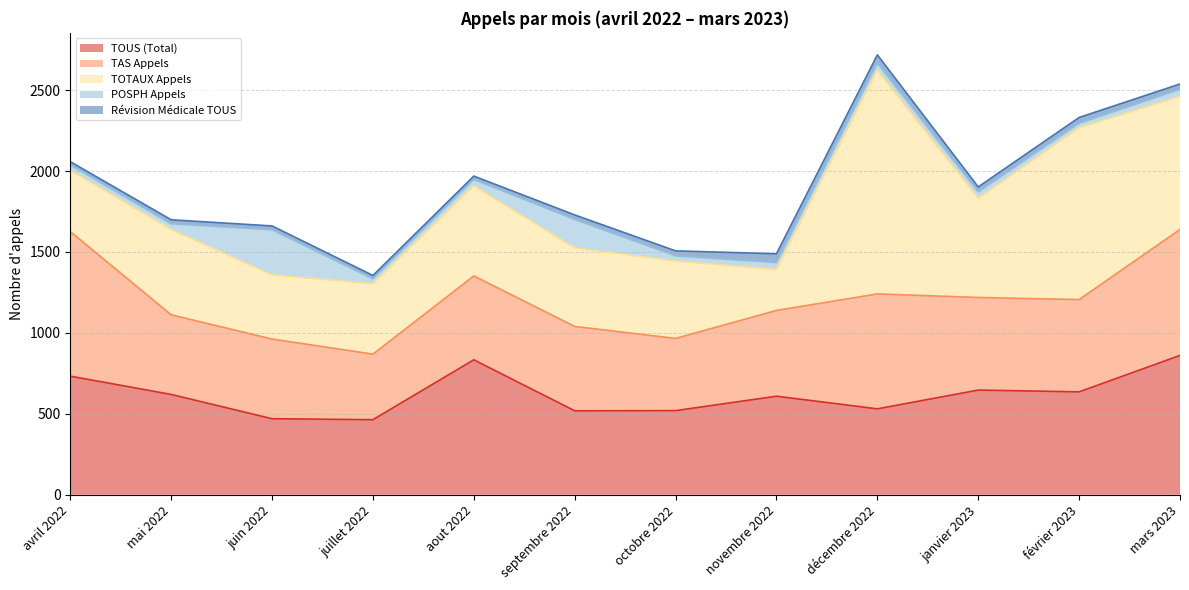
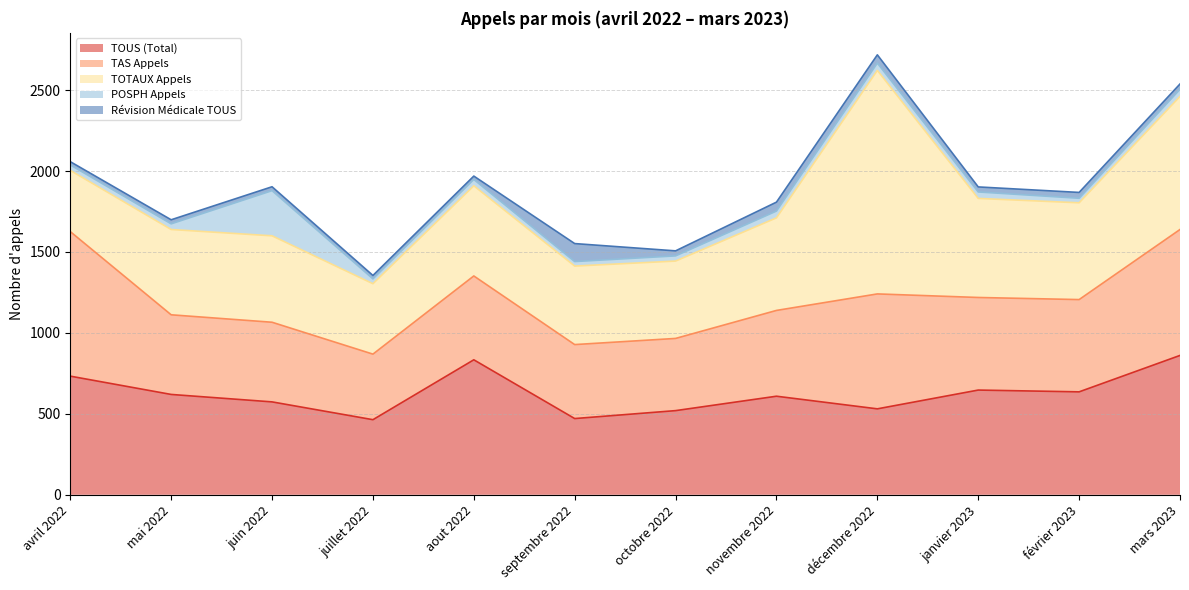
  {
    "TOUS (Total)": {
      "avril 2022": 730,
      "mai 2022": 620,
-     "juin 2022": 470,
+     "juin 2022": 570,
      "juillet 2022": 460,
      "aout 2022": 830,
-     "septembre 2022": 520,
+     "septembre 2022": 470,
      "octobre 2022": 520,
      "novembre 2022": 610,
      "décembre 2022": 530,
      "janvier 2023": 650,
      "février 2023": 640,
      "mars 2023": 860
    },
    "TAS Appels": {
      "avril 2022": 890,
      "mai 2022": 490,
      "juin 2022": 490,
      "juillet 2022": 410,
      "aout 2022": 520,
-     "septembre 2022": 520,
+     "septembre 2022": 460,
      "octobre 2022": 450,
      "novembre 2022": 530,
      "décembre 2022": 710,
      "janvier 2023": 570,
      "février 2023": 570,
      "mars 2023": 780
    },
    "TOTAUX Appels": {
      "avril 2022": 380,
      "mai 2022": 530,
-     "juin 2022": 400,
+     "juin 2022": 530,
      "juillet 2022": 440,
      "aout 2022": 560,
      "septembre 2022": 490,
      "octobre 2022": 480,
-     "novembre 2022": 250,
+     "novembre 2022": 570,
      "décembre 2022": 1380,
      "janvier 2023": 610,
-     "février 2023": 1060,
+     "février 2023": 600,
      "mars 2023": 820
    },
    "POSPH Appels": {
      "avril 2022": 30,
      "mai 2022": 40,
      "juin 2022": 280,
      "juillet 2022": 30,
      "aout 2022": 40,
-     "septembre 2022": 180,
+     "septembre 2022": 30,
      "octobre 2022": 30,
      "novembre 2022": 40,
      "décembre 2022": 50,
      "janvier 2023": 40,
      "février 2023": 30,
      "mars 2023": 40
    },
    "Révision Médicale TOUS": {
      "avril 2022": 20,
      "mai 2022": 30,
      "juin 2022": 20,
      "juillet 2022": 20,
      "aout 2022": 20,
-     "septembre 2022": 30,
+     "septembre 2022": 110,
      "octobre 2022": 30,
      "novembre 2022": 60,
      "décembre 2022": 50,
      "janvier 2023": 30,
      "février 2023": 40,
      "mars 2023": 30
    }
  }
